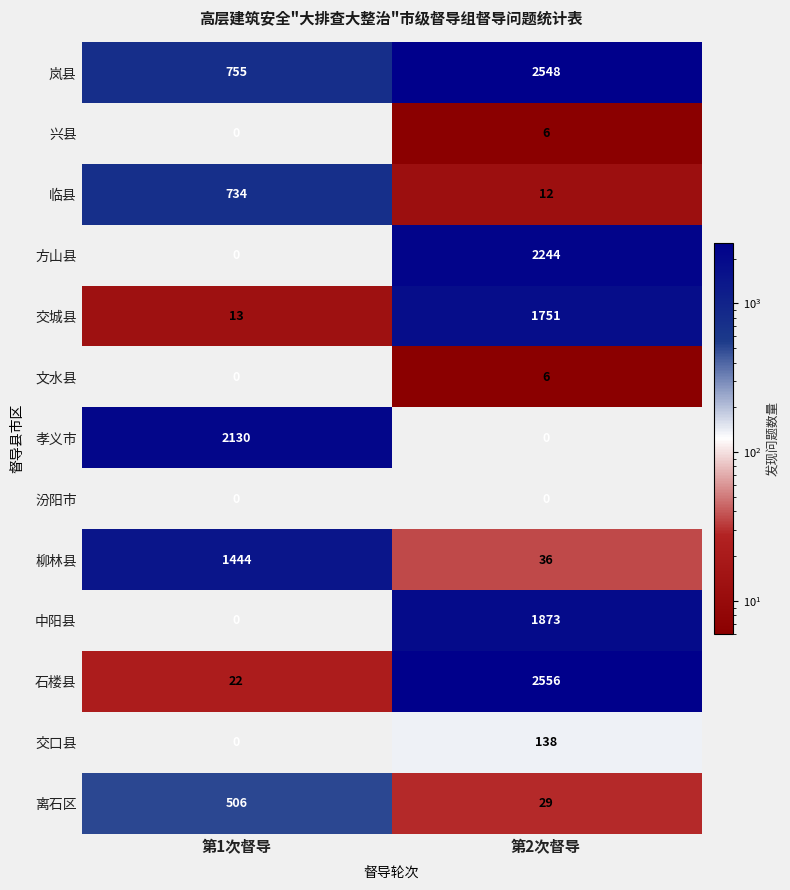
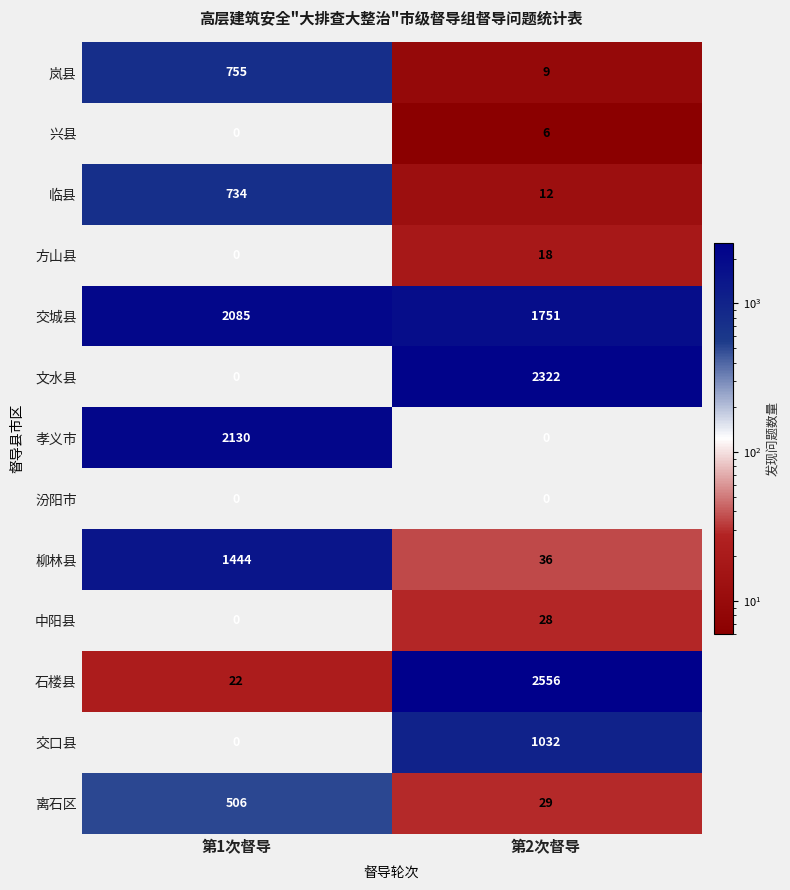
  {
    "岚县": {
      "第1次督导": 755,
-     "第2次督导": 2548
+     "第2次督导": 9
    },
    "兴县": {
      "第2次督导": 6
    },
    "临县": {
      "第1次督导": 734,
      "第2次督导": 12
    },
    "方山县": {
-     "第2次督导": 2244
+     "第2次督导": 18
    },
    "交城县": {
-     "第1次督导": 13,
+     "第1次督导": 2085,
      "第2次督导": 1751
    },
    "文水县": {
-     "第2次督导": 6
+     "第2次督导": 2322
    },
    "孝义市": {
      "第1次督导": 2130
    },
    "柳林县": {
      "第1次督导": 1444,
      "第2次督导": 36
    },
    "中阳县": {
-     "第2次督导": 1873
+     "第2次督导": 28
    },
    "石楼县": {
      "第1次督导": 22,
      "第2次督导": 2556
    },
    "交口县": {
-     "第2次督导": 138
+     "第2次督导": 1032
    },
    "离石区": {
      "第1次督导": 506,
      "第2次督导": 29
    }
  }
